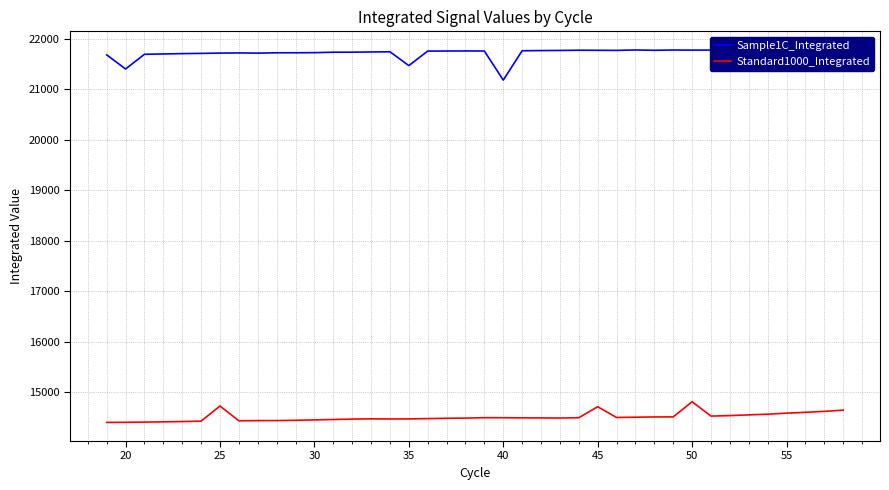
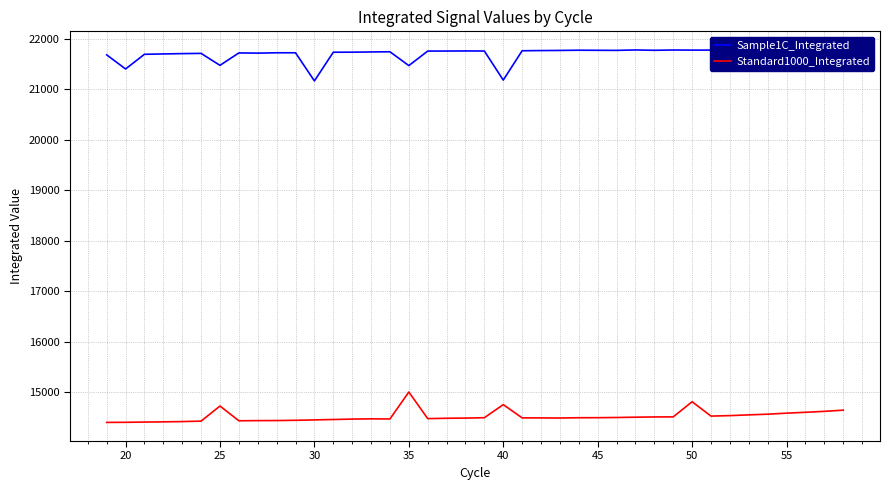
  {
    "Sample1C_Integrated": {
      "20": 21400,
-     "25": 21700,
-     "30": 21700,
+     "25": 21500,
+     "30": 21200,
      "35": 21500,
      "40": 21200,
      "45": 21800,
      "50": 21800
    },
    "Standard1000_Integrated": {
      "20": 14400,
      "25": 14700,
      "30": 14400,
-     "35": 14500,
-     "40": 14500,
-     "45": 14700,
+     "35": 15000,
+     "40": 14800,
+     "45": 14500,
      "50": 14800,
      "55": 14600
    }
  }
